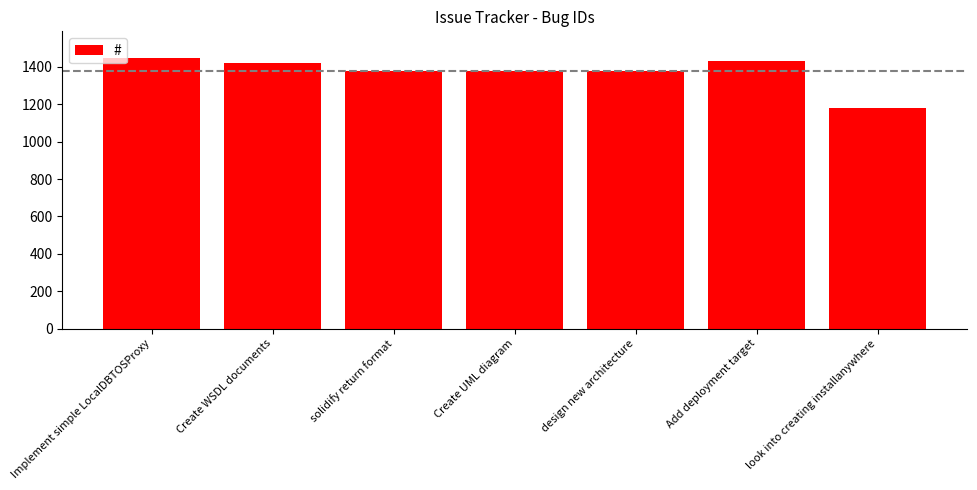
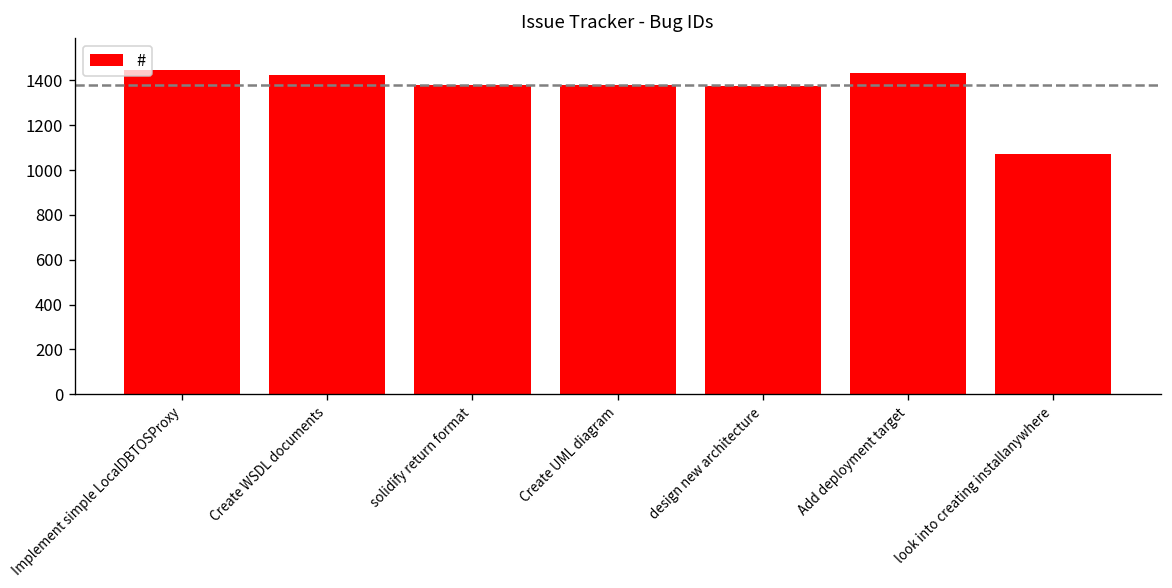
  {
    "Implement simple LocalDBTOSProxy": 1450,
    "Create WSDL documents": 1420,
    "solidify return format": 1380,
    "Create UML diagram": 1380,
    "design new architecture": 1380,
    "Add deployment target": 1430,
-   "look into creating installanywhere": 1180
+   "look into creating installanywhere": 1070
  }
